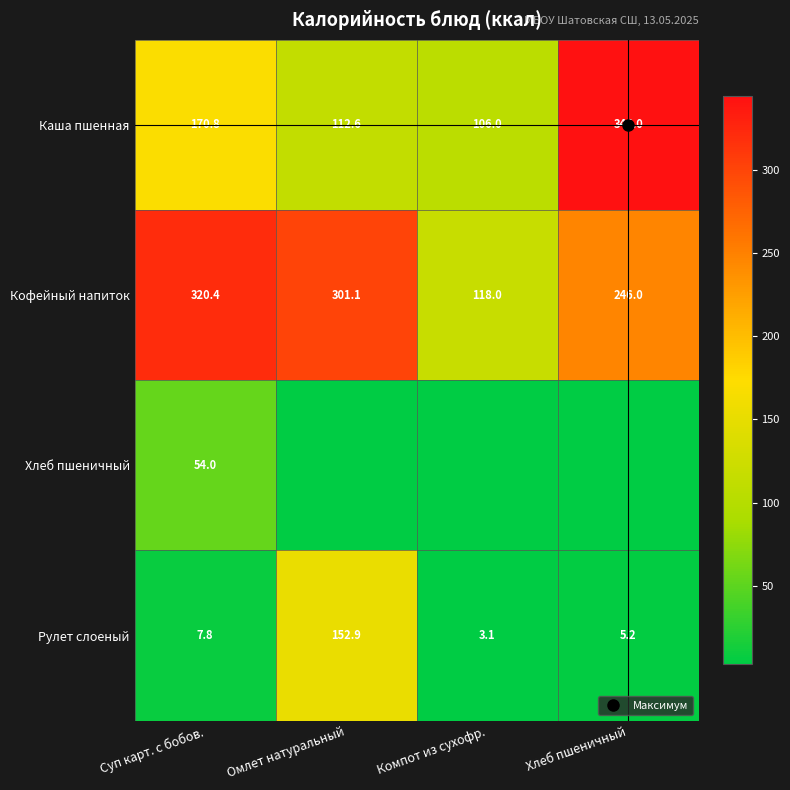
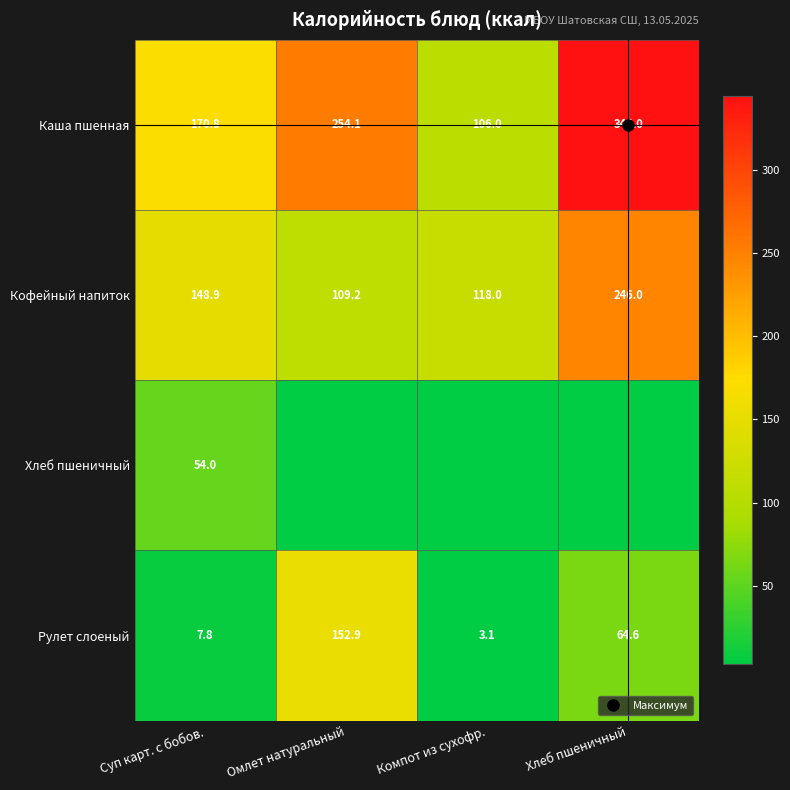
  {
    "Каша пшенная": {
      "Суп карт. с бобов.": 170.8,
-     "Омлет натуральный": 112.6,
+     "Омлет натуральный": 254.1,
      "Компот из сухофр.": 106.0
    },
    "Кофейный напиток": {
-     "Суп карт. с бобов.": 320.4,
-     "Омлет натуральный": 301.1,
+     "Суп карт. с бобов.": 148.9,
+     "Омлет натуральный": 109.2,
      "Компот из сухофр.": 118.0,
      "Хлеб пшеничный": 246.0
    },
    "Хлеб пшеничный": {
      "Суп карт. с бобов.": 54.0
    },
    "Рулет слоеный": {
      "Суп карт. с бобов.": 7.8,
      "Омлет натуральный": 152.9,
      "Компот из сухофр.": 3.1,
-     "Хлеб пшеничный": 5.2
+     "Хлеб пшеничный": 64.6
    }
  }
